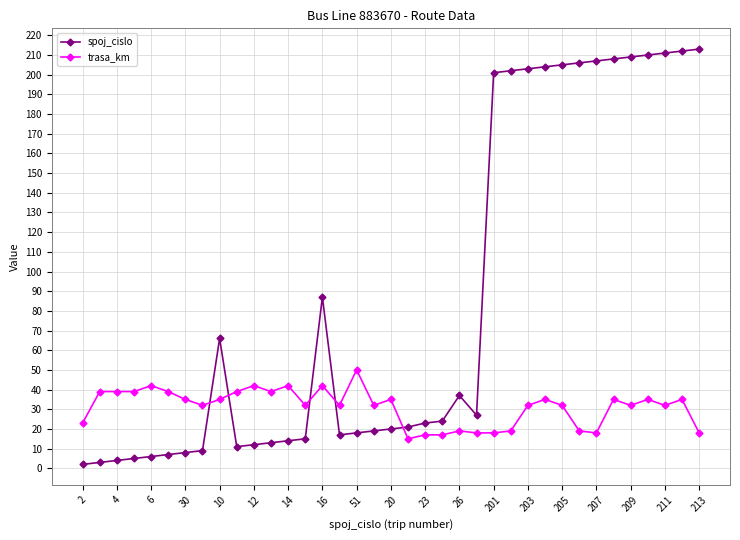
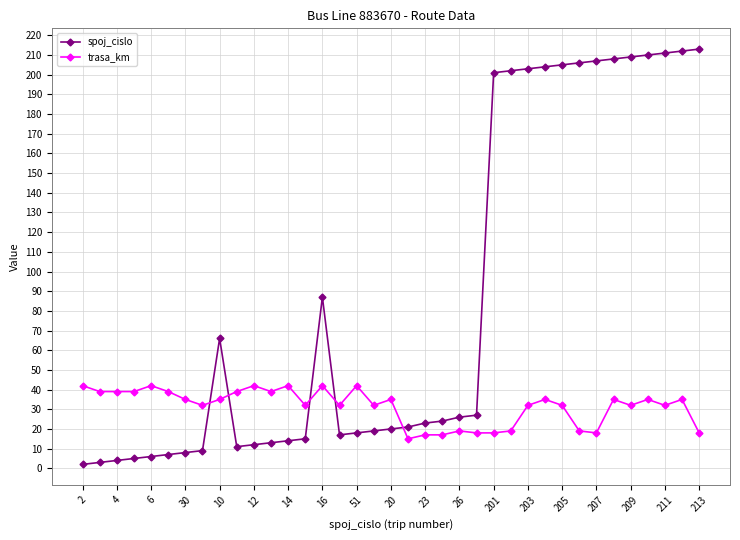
  {
    "spoj_cislo": {
      "2": 2,
      "4": 4,
      "6": 6,
      "30": 8,
      "10": 66,
      "12": 12,
      "14": 14,
      "16": 87,
      "51": 18,
      "20": 20,
-     "26": 37,
+     "26": 26,
      "201": 201,
      "203": 203,
      "205": 205,
      "207": 207,
      "209": 209,
      "211": 211,
      "213": 213
    },
    "trasa_km": {
-     "2": 23,
+     "2": 42,
      "4": 39,
      "6": 42,
      "30": 35,
      "10": 35,
      "12": 42,
      "14": 42,
      "16": 42,
-     "51": 50,
+     "51": 42,
      "20": 35,
      "26": 19,
      "201": 18,
      "203": 32,
      "205": 32,
      "207": 18,
      "209": 32,
      "211": 32,
      "213": 18
    }
  }
